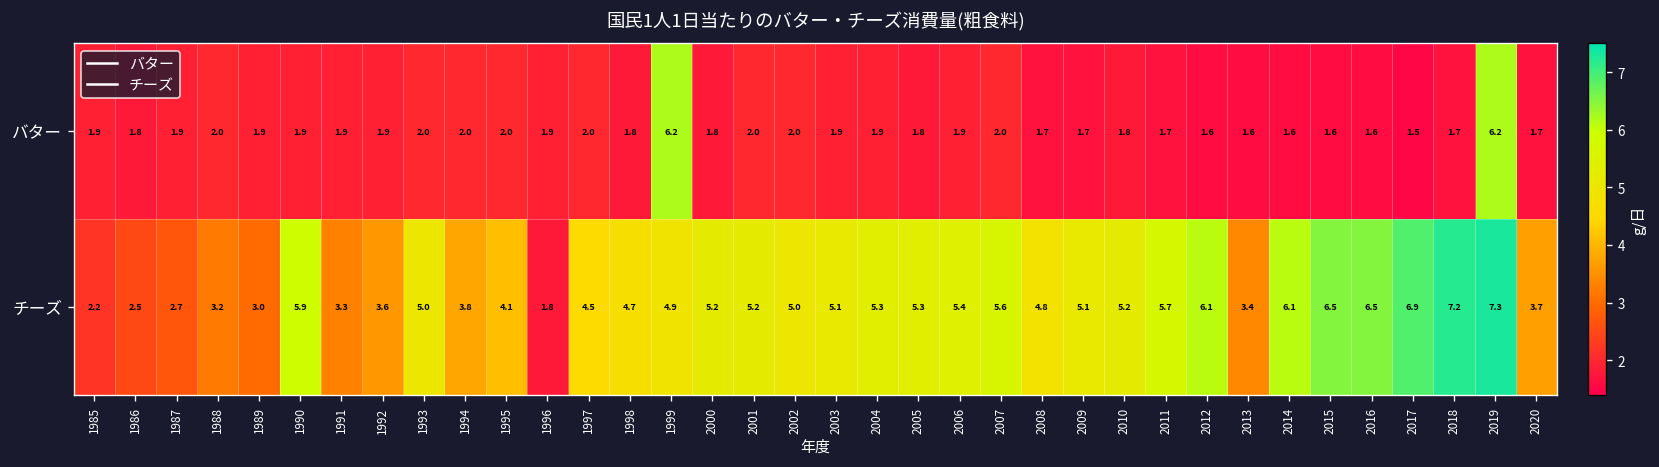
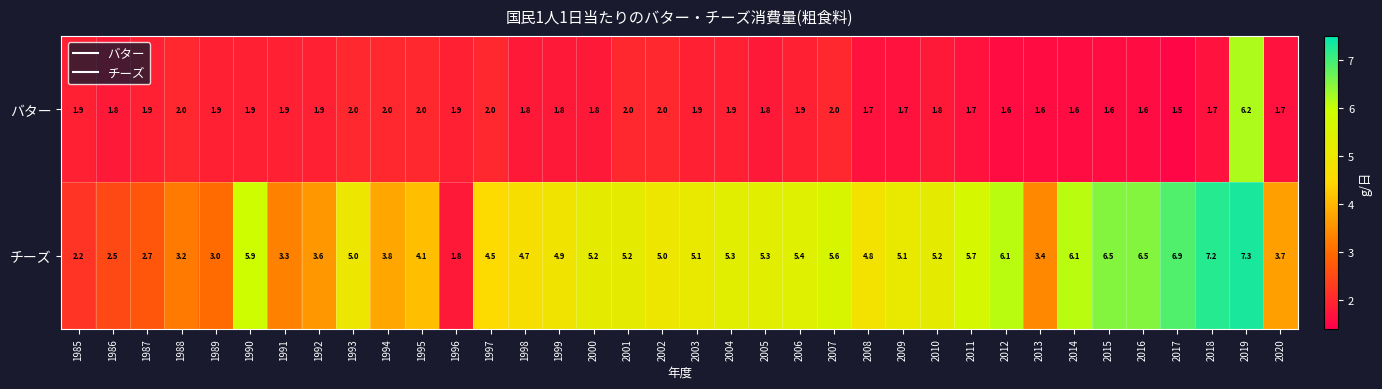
  {
    "バター": {
      "1985": 1.9,
      "1986": 1.8,
      "1987": 1.9,
      "1988": 2.0,
      "1989": 1.9,
      "1990": 1.9,
      "1991": 1.9,
      "1992": 1.9,
      "1993": 2.0,
      "1994": 2.0,
      "1995": 2.0,
      "1996": 1.9,
      "1997": 2.0,
      "1998": 1.8,
-     "1999": 6.2,
+     "1999": 1.8,
      "2000": 1.8,
      "2001": 2.0,
      "2002": 2.0,
      "2003": 1.9,
      "2004": 1.9,
      "2005": 1.8,
      "2006": 1.9,
      "2007": 2.0,
      "2008": 1.7,
      "2009": 1.7,
      "2010": 1.8,
      "2011": 1.7,
      "2012": 1.6,
      "2013": 1.6,
      "2014": 1.6,
      "2015": 1.6,
      "2016": 1.6,
      "2017": 1.5,
      "2018": 1.7,
      "2019": 6.2,
      "2020": 1.7
    },
    "チーズ": {
      "1985": 2.2,
      "1986": 2.5,
      "1987": 2.7,
      "1988": 3.2,
      "1989": 3.0,
      "1990": 5.9,
      "1991": 3.3,
      "1992": 3.6,
      "1993": 5.0,
      "1994": 3.8,
      "1995": 4.1,
      "1996": 1.8,
      "1997": 4.5,
      "1998": 4.7,
      "1999": 4.9,
      "2000": 5.2,
      "2001": 5.2,
      "2002": 5.0,
      "2003": 5.1,
      "2004": 5.3,
      "2005": 5.3,
      "2006": 5.4,
      "2007": 5.6,
      "2008": 4.8,
      "2009": 5.1,
      "2010": 5.2,
      "2011": 5.7,
      "2012": 6.1,
      "2013": 3.4,
      "2014": 6.1,
      "2015": 6.5,
      "2016": 6.5,
      "2017": 6.9,
      "2018": 7.2,
      "2019": 7.3,
      "2020": 3.7
    }
  }
